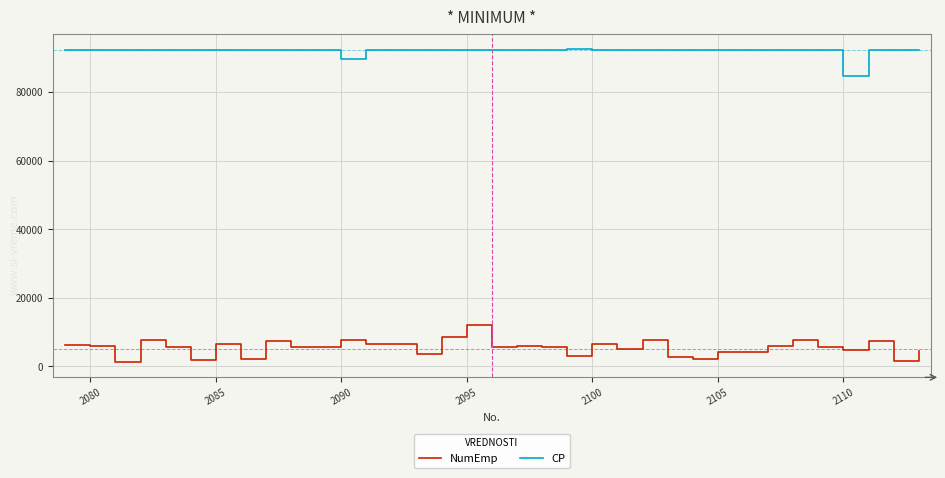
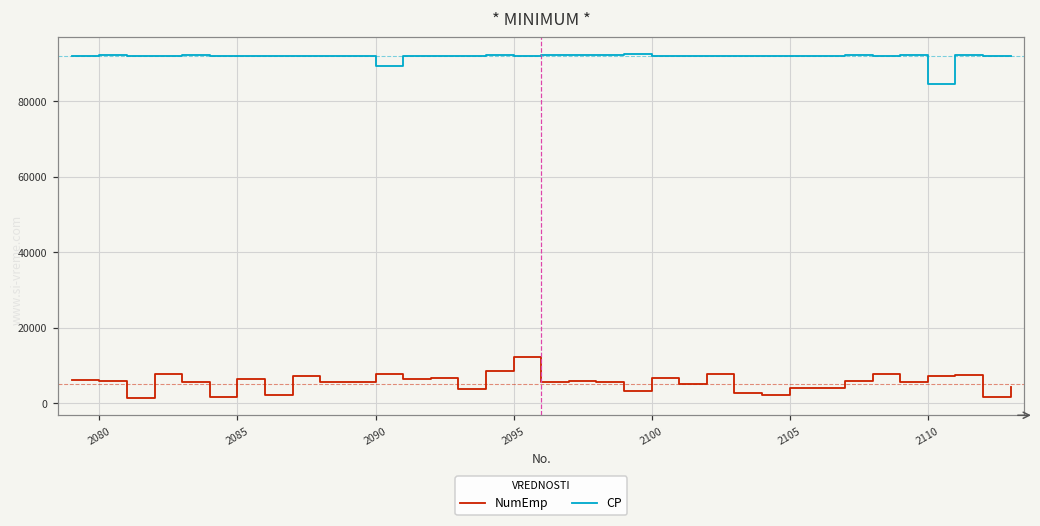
  {
    "NumEmp": {
      "2080": 6000,
      "2085": 7000,
      "2090": 8000,
      "2095": 12000,
      "2100": 7000,
      "2105": 4000,
-     "2110": 5000
+     "2110": 7000
    },
    "CP": {
      "2080": 92000,
      "2085": 92000,
      "2090": 89000,
      "2095": 92000,
      "2100": 92000,
      "2105": 92000,
      "2110": 85000
    }
  }
